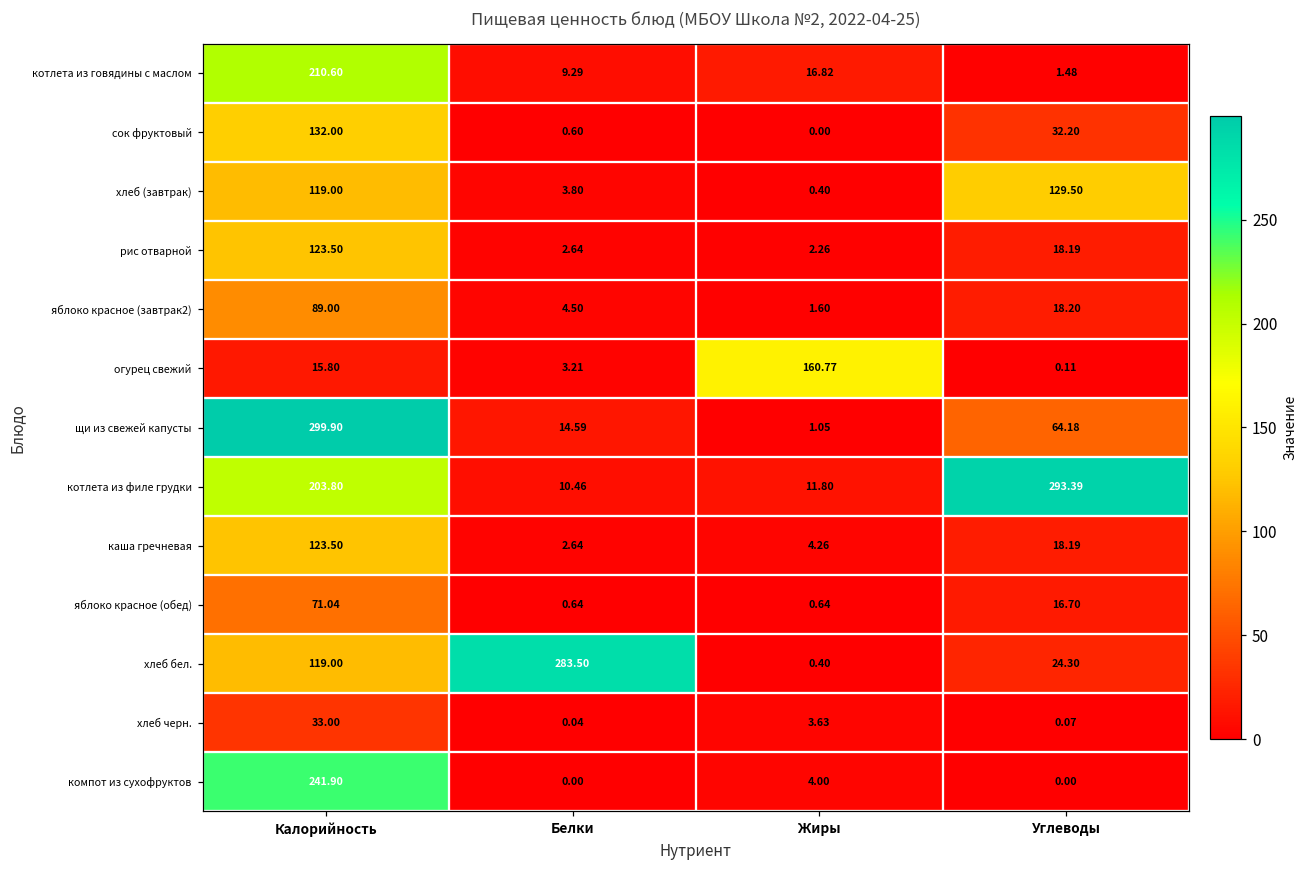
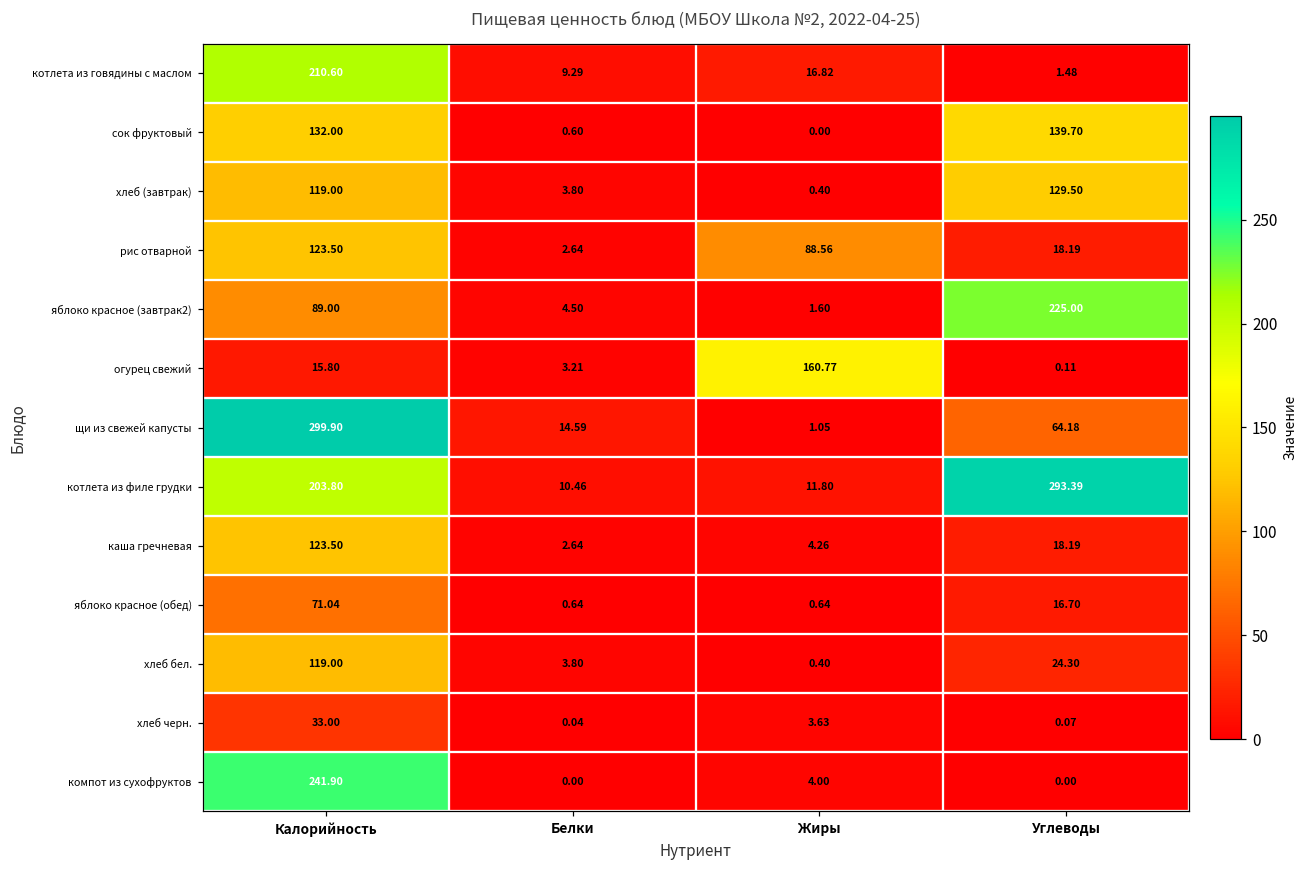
  {
    "котлета из говядины с маслом": {
      "Калорийность": 210.60,
      "Белки": 9.29,
      "Жиры": 16.82,
      "Углеводы": 1.48
    },
    "сок фруктовый": {
      "Калорийность": 132.00,
      "Белки": 0.60,
      "Жиры": 0.00,
-     "Углеводы": 32.20
+     "Углеводы": 139.70
    },
    "хлеб (завтрак)": {
      "Калорийность": 119.00,
      "Белки": 3.80,
      "Жиры": 0.40,
      "Углеводы": 129.50
    },
    "рис отварной": {
      "Калорийность": 123.50,
      "Белки": 2.64,
-     "Жиры": 2.26,
+     "Жиры": 88.56,
      "Углеводы": 18.19
    },
    "яблоко красное (завтрак2)": {
      "Калорийность": 89.00,
      "Белки": 4.50,
      "Жиры": 1.60,
-     "Углеводы": 18.20
+     "Углеводы": 225.00
    },
    "огурец свежий": {
      "Калорийность": 15.80,
      "Белки": 3.21,
      "Жиры": 160.77,
      "Углеводы": 0.11
    },
    "щи из свежей капусты": {
      "Калорийность": 299.90,
      "Белки": 14.59,
      "Жиры": 1.05,
      "Углеводы": 64.18
    },
    "котлета из филе грудки": {
      "Калорийность": 203.80,
      "Белки": 10.46,
      "Жиры": 11.80,
      "Углеводы": 293.39
    },
    "каша гречневая": {
      "Калорийность": 123.50,
      "Белки": 2.64,
      "Жиры": 4.26,
      "Углеводы": 18.19
    },
    "яблоко красное (обед)": {
      "Калорийность": 71.04,
      "Белки": 0.64,
      "Жиры": 0.64,
      "Углеводы": 16.70
    },
    "хлеб бел.": {
      "Калорийность": 119.00,
-     "Белки": 283.50,
+     "Белки": 3.80,
      "Жиры": 0.40,
      "Углеводы": 24.30
    },
    "хлеб черн.": {
      "Калорийность": 33.00,
      "Белки": 0.04,
      "Жиры": 3.63,
      "Углеводы": 0.07
    },
    "компот из сухофруктов": {
      "Калорийность": 241.90,
      "Белки": 0.00,
      "Жиры": 4.00,
      "Углеводы": 0.00
    }
  }
